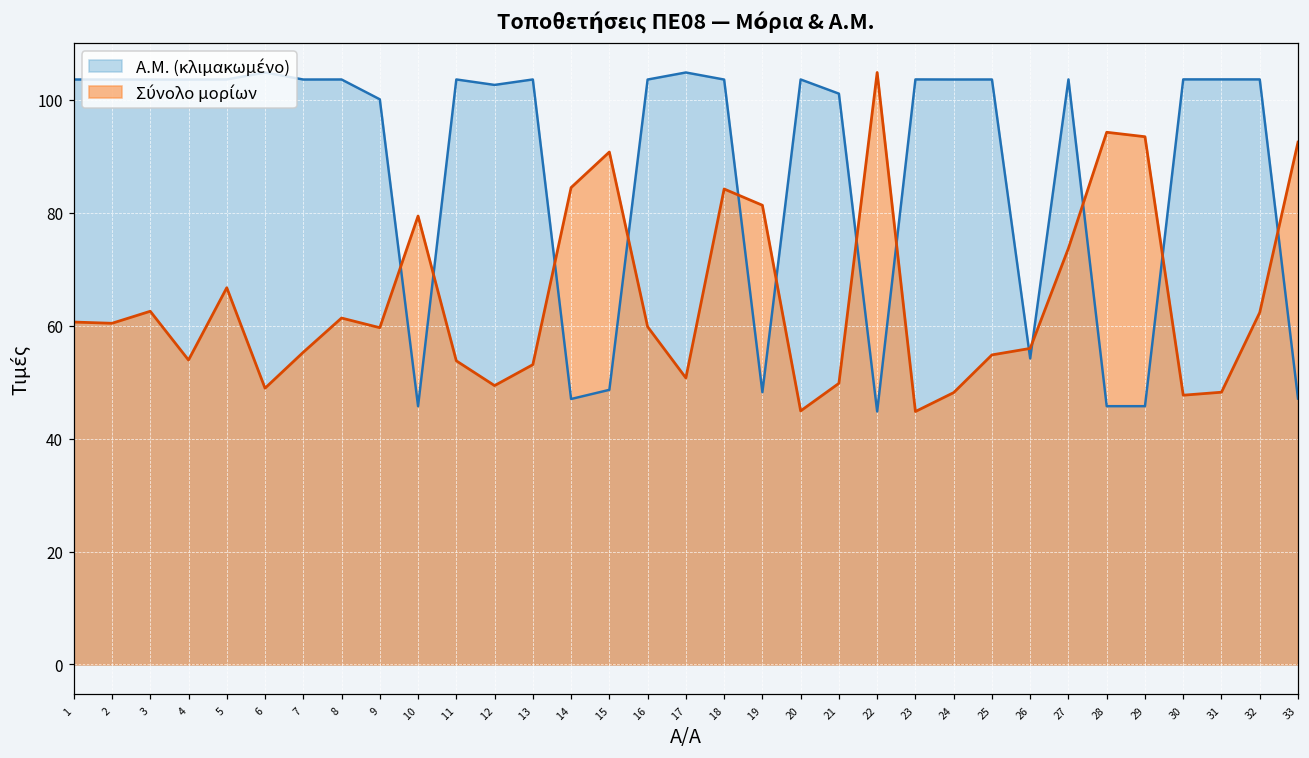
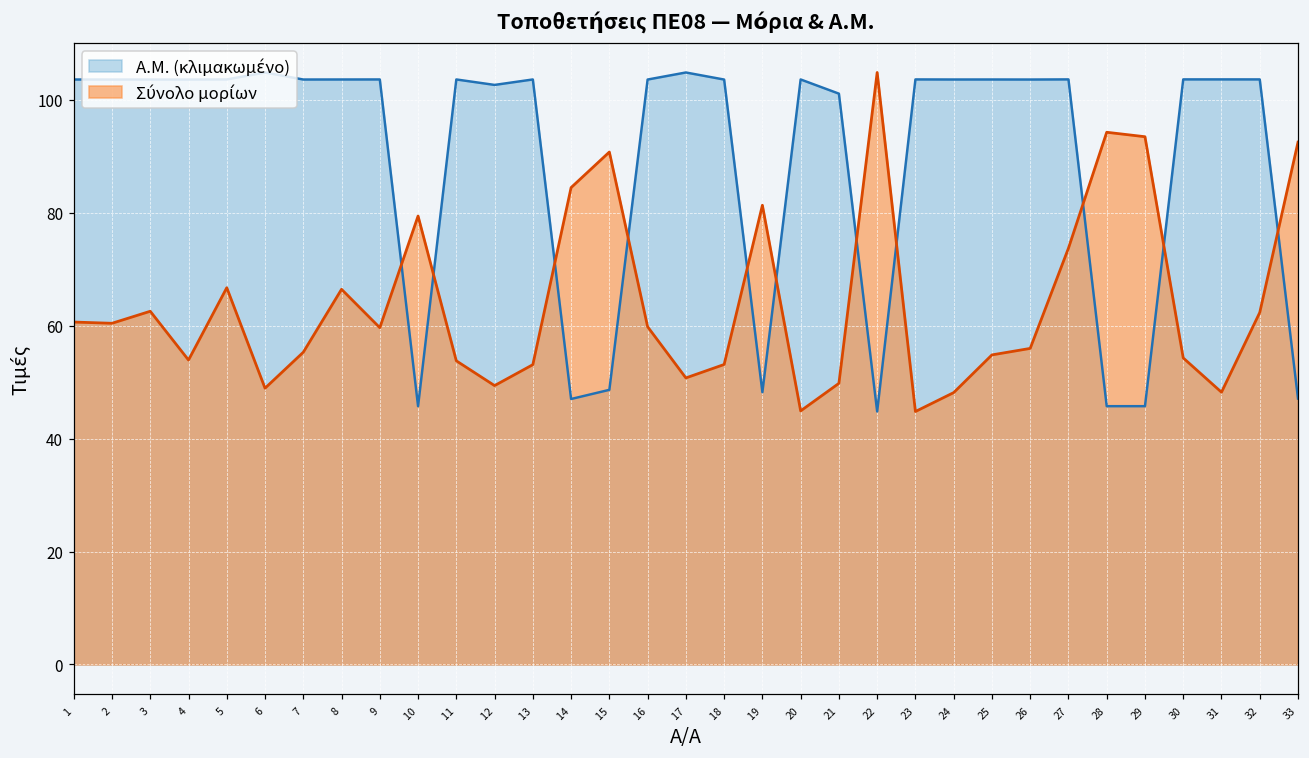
  {
    "Α.Μ. (κλιμακωμένο)": {
      "1": 104,
      "7": 104,
      "8": 104,
-     "9": 100,
+     "9": 104,
      "10": 46,
      "11": 104,
      "12": 103,
      "13": 104,
      "14": 47,
      "15": 49,
      "16": 104,
      "17": 105,
      "18": 104,
      "19": 48,
      "20": 104,
      "21": 101,
      "22": 45,
      "23": 104,
      "24": 104,
      "25": 104,
-     "26": 54,
+     "26": 104,
      "27": 104,
      "28": 46,
      "29": 46,
      "30": 104,
      "31": 104,
      "32": 104,
      "33": 47
    },
    "Σύνολο μορίων": {
      "1": 61,
      "2": 60,
      "3": 63,
      "4": 54,
      "5": 67,
      "6": 49,
      "7": 55,
-     "8": 61,
+     "8": 66,
      "9": 60,
      "10": 79,
      "11": 54,
      "12": 49,
      "13": 53,
      "14": 84,
      "15": 91,
      "16": 60,
      "17": 51,
-     "18": 84,
+     "18": 53,
      "19": 81,
      "20": 45,
      "21": 50,
      "22": 105,
      "23": 45,
      "24": 48,
      "25": 55,
      "26": 56,
      "27": 74,
      "28": 94,
      "29": 93,
-     "30": 48,
+     "30": 54,
      "31": 48,
      "32": 62,
      "33": 93
    }
  }
